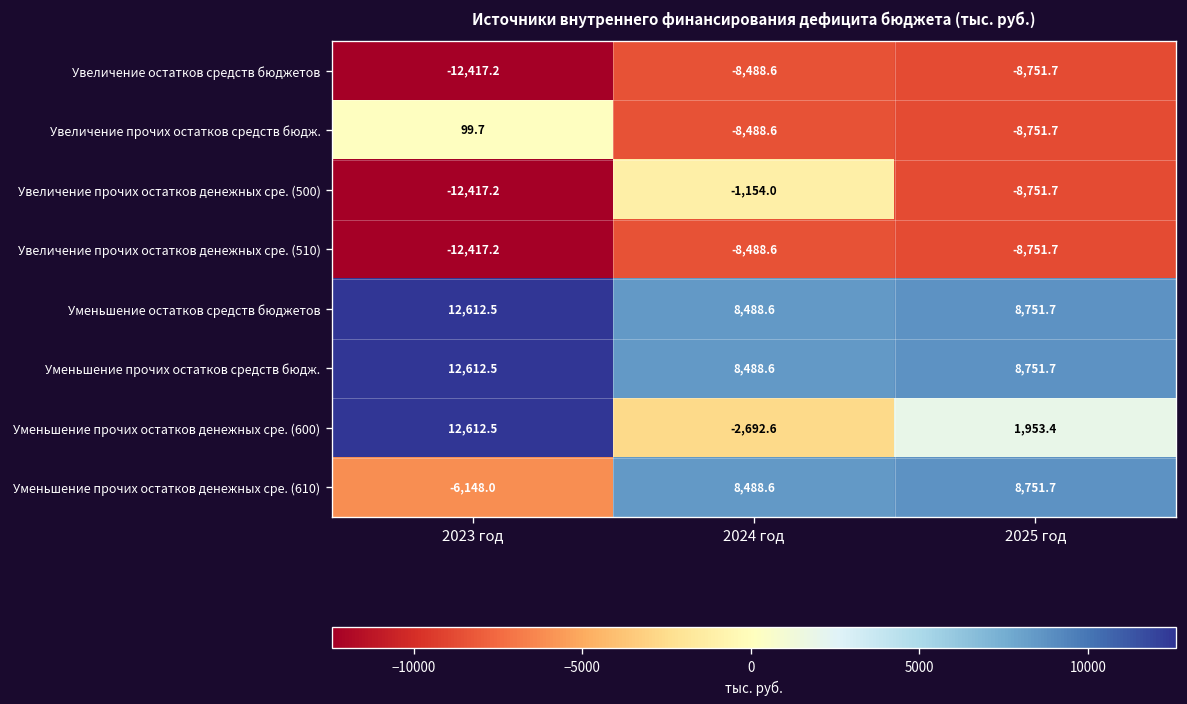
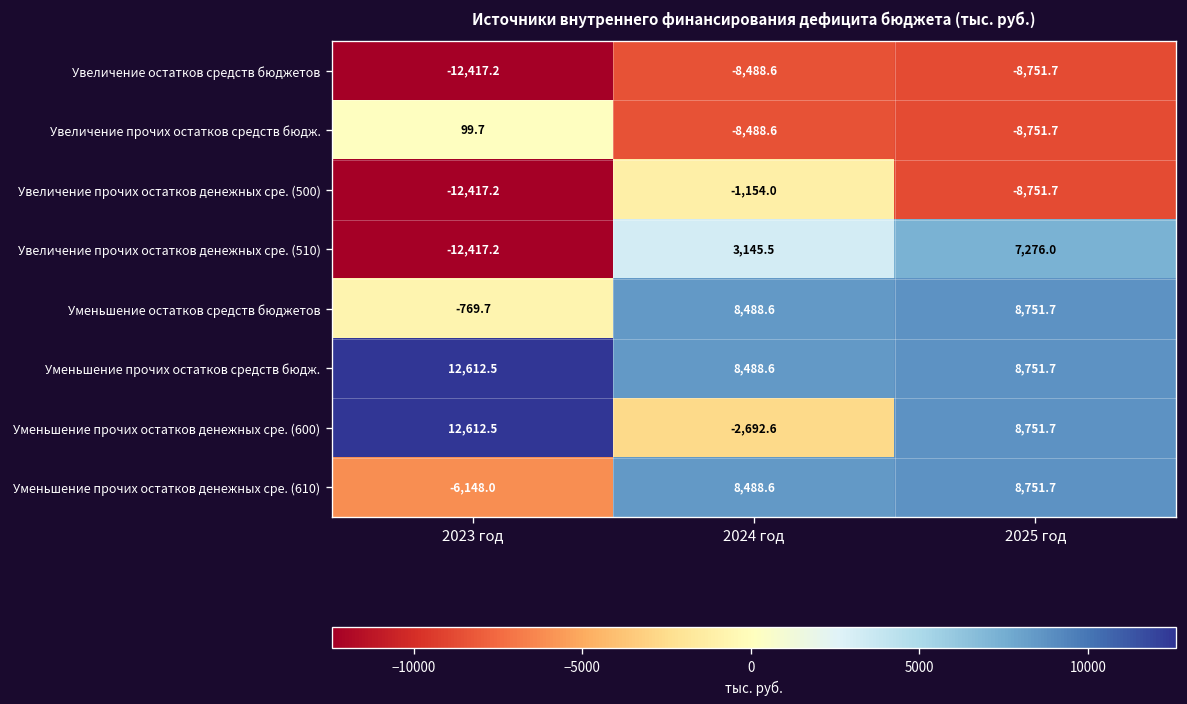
  {
    "Увеличение остатков средств бюджетов": {
      "2023 год": "-12,417.2",
      "2024 год": "-8,488.6",
      "2025 год": "-8,751.7"
    },
    "Увеличение прочих остатков средств бюдж.": {
      "2023 год": "99.7",
      "2024 год": "-8,488.6",
      "2025 год": "-8,751.7"
    },
    "Увеличение прочих остатков денежных сре. (500)": {
      "2023 год": "-12,417.2",
      "2024 год": "-1,154.0",
      "2025 год": "-8,751.7"
    },
    "Увеличение прочих остатков денежных сре. (510)": {
      "2023 год": "-12,417.2",
-     "2024 год": "-8,488.6",
-     "2025 год": "-8,751.7"
+     "2024 год": "3,145.5",
+     "2025 год": "7,276.0"
    },
    "Уменьшение остатков средств бюджетов": {
-     "2023 год": "12,612.5",
+     "2023 год": "-769.7",
      "2024 год": "8,488.6",
      "2025 год": "8,751.7"
    },
    "Уменьшение прочих остатков средств бюдж.": {
      "2023 год": "12,612.5",
      "2024 год": "8,488.6",
      "2025 год": "8,751.7"
    },
    "Уменьшение прочих остатков денежных сре. (600)": {
      "2023 год": "12,612.5",
      "2024 год": "-2,692.6",
-     "2025 год": "1,953.4"
+     "2025 год": "8,751.7"
    },
    "Уменьшение прочих остатков денежных сре. (610)": {
      "2023 год": "-6,148.0",
      "2024 год": "8,488.6",
      "2025 год": "8,751.7"
    }
  }
